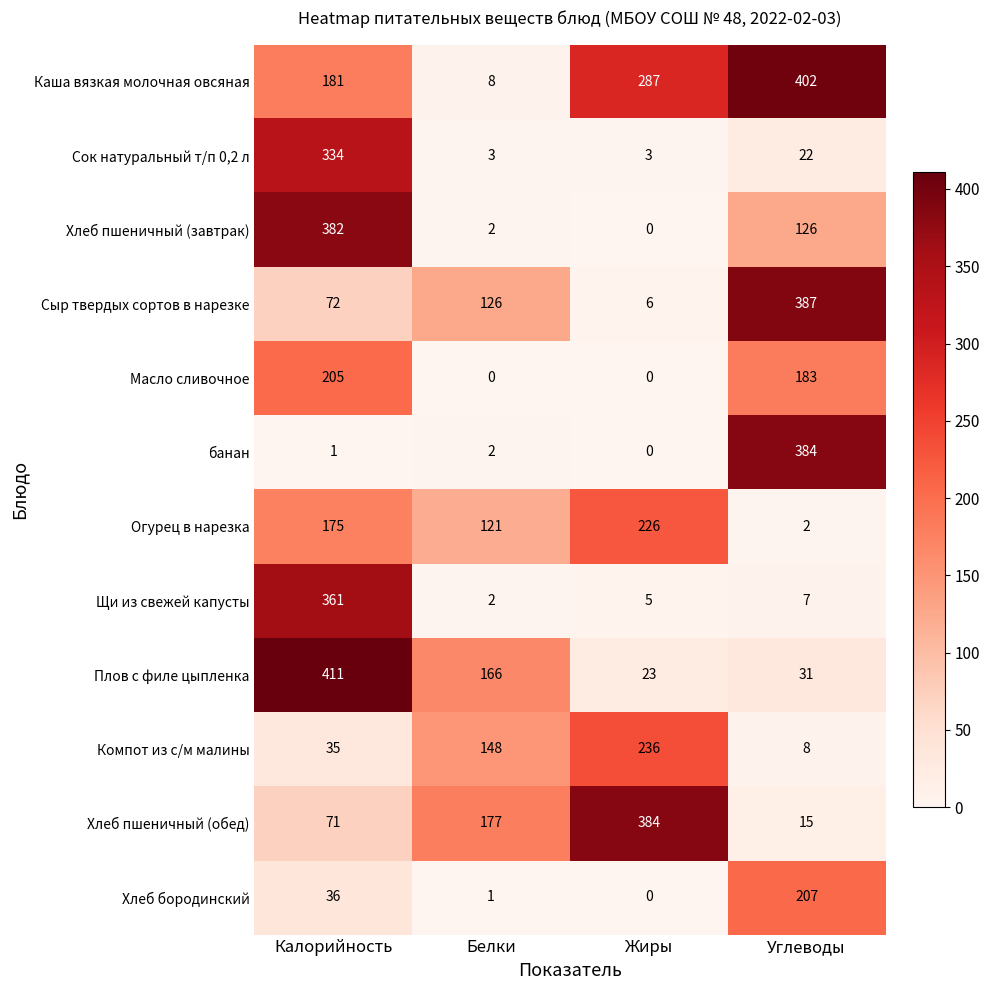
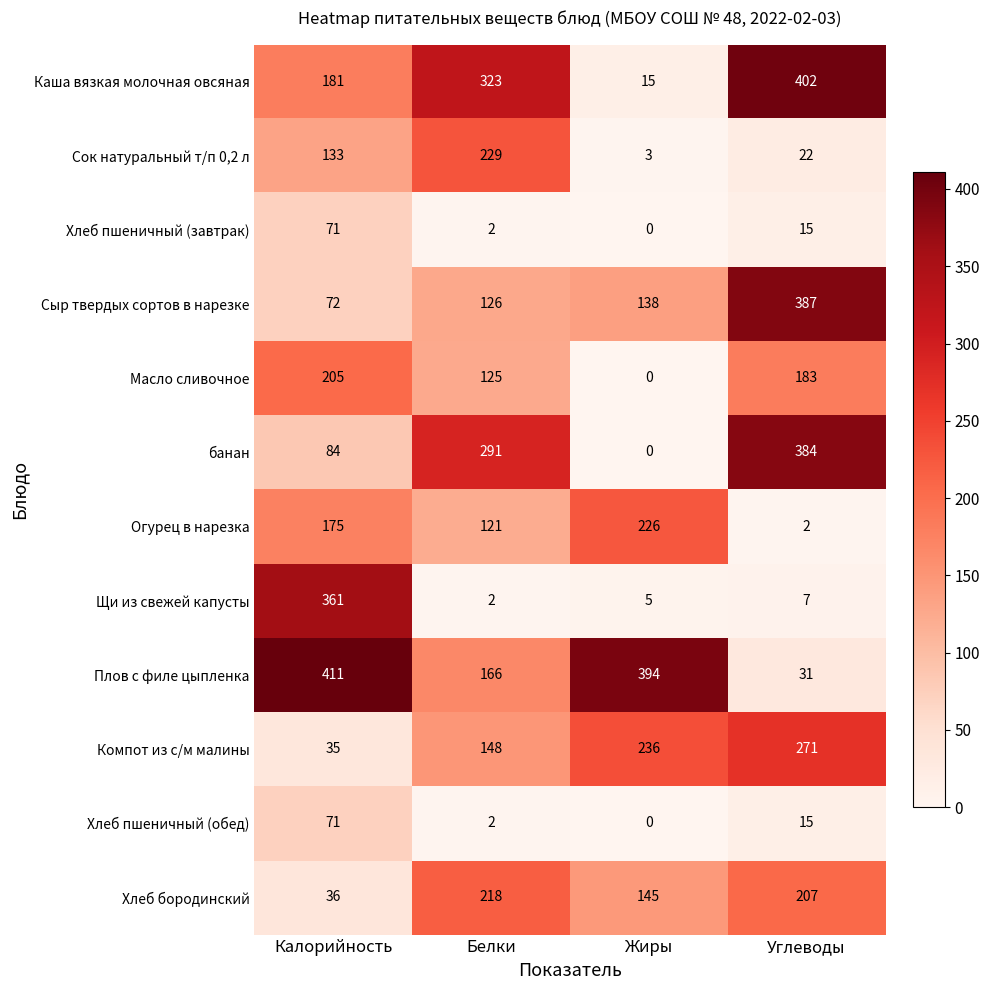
  {
    "Каша вязкая молочная овсяная": {
      "Калорийность": 181,
-     "Белки": 8,
-     "Жиры": 287,
+     "Белки": 323,
+     "Жиры": 15,
      "Углеводы": 402
    },
    "Сок натуральный т/п 0,2 л": {
-     "Калорийность": 334,
-     "Белки": 3,
+     "Калорийность": 133,
+     "Белки": 229,
      "Жиры": 3,
      "Углеводы": 22
    },
    "Хлеб пшеничный (завтрак)": {
-     "Калорийность": 382,
+     "Калорийность": 71,
      "Белки": 2,
      "Жиры": 0,
-     "Углеводы": 126
+     "Углеводы": 15
    },
    "Сыр твердых сортов в нарезке": {
      "Калорийность": 72,
      "Белки": 126,
-     "Жиры": 6,
+     "Жиры": 138,
      "Углеводы": 387
    },
    "Масло сливочное": {
      "Калорийность": 205,
-     "Белки": 0,
+     "Белки": 125,
      "Жиры": 0,
      "Углеводы": 183
    },
    "банан": {
-     "Калорийность": 1,
-     "Белки": 2,
+     "Калорийность": 84,
+     "Белки": 291,
      "Жиры": 0,
      "Углеводы": 384
    },
    "Огурец в нарезка": {
      "Калорийность": 175,
      "Белки": 121,
      "Жиры": 226,
      "Углеводы": 2
    },
    "Щи из свежей капусты": {
      "Калорийность": 361,
      "Белки": 2,
      "Жиры": 5,
      "Углеводы": 7
    },
    "Плов с филе цыпленка": {
      "Калорийность": 411,
      "Белки": 166,
-     "Жиры": 23,
+     "Жиры": 394,
      "Углеводы": 31
    },
    "Компот из с/м малины": {
      "Калорийность": 35,
      "Белки": 148,
      "Жиры": 236,
-     "Углеводы": 8
+     "Углеводы": 271
    },
    "Хлеб пшеничный (обед)": {
      "Калорийность": 71,
-     "Белки": 177,
-     "Жиры": 384,
+     "Белки": 2,
+     "Жиры": 0,
      "Углеводы": 15
    },
    "Хлеб бородинский": {
      "Калорийность": 36,
-     "Белки": 1,
-     "Жиры": 0,
+     "Белки": 218,
+     "Жиры": 145,
      "Углеводы": 207
    }
  }
